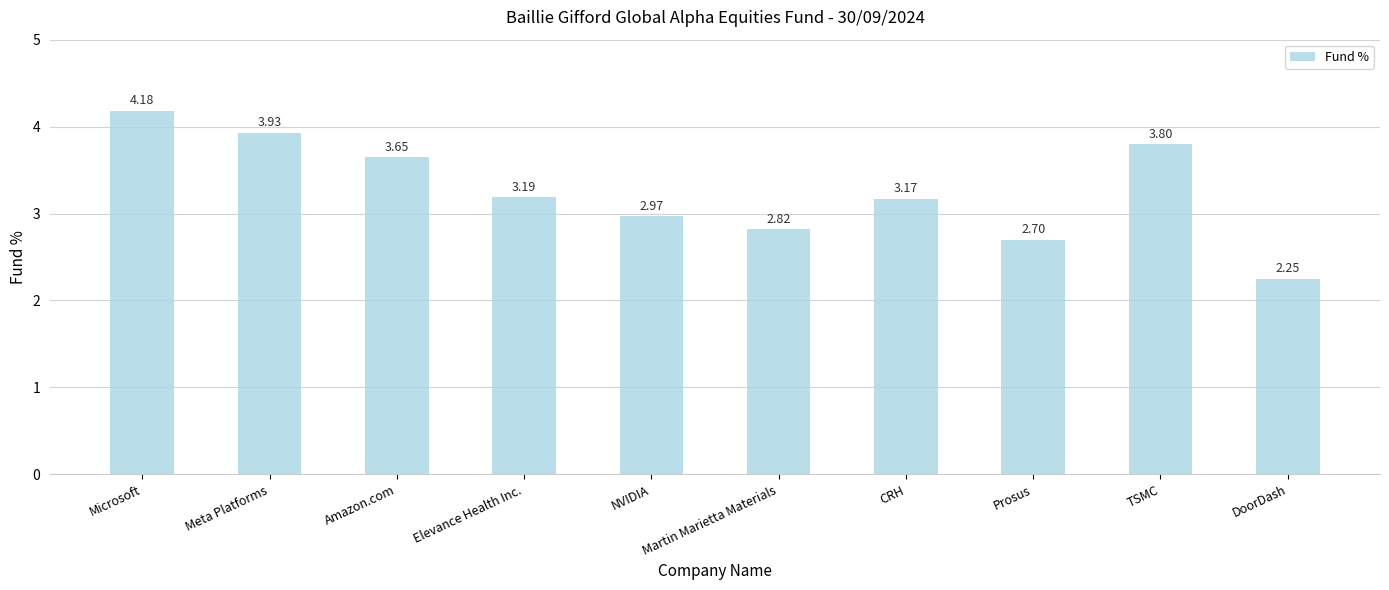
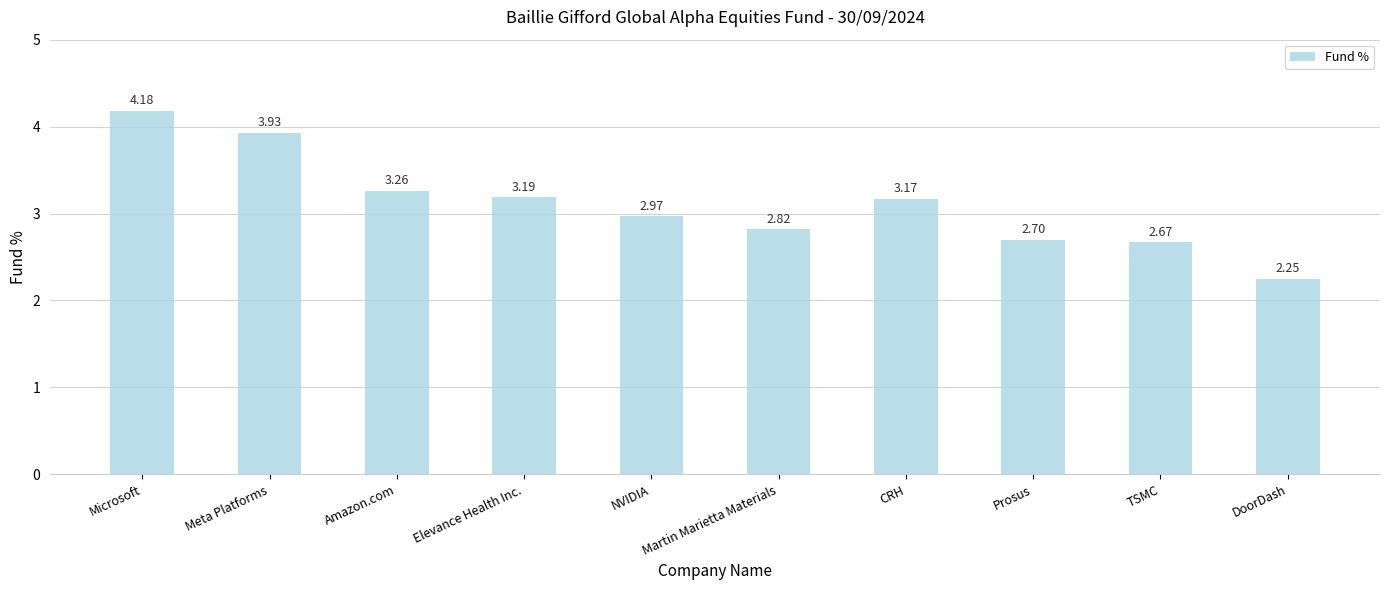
  {
    "Microsoft": 4.18,
    "Meta Platforms": 3.93,
-   "Amazon.com": 3.65,
+   "Amazon.com": 3.26,
    "Elevance Health Inc.": 3.19,
    "NVIDIA": 2.97,
    "Martin Marietta Materials": 2.82,
    "CRH": 3.17,
    "Prosus": 2.70,
-   "TSMC": 3.80,
+   "TSMC": 2.67,
    "DoorDash": 2.25
  }
